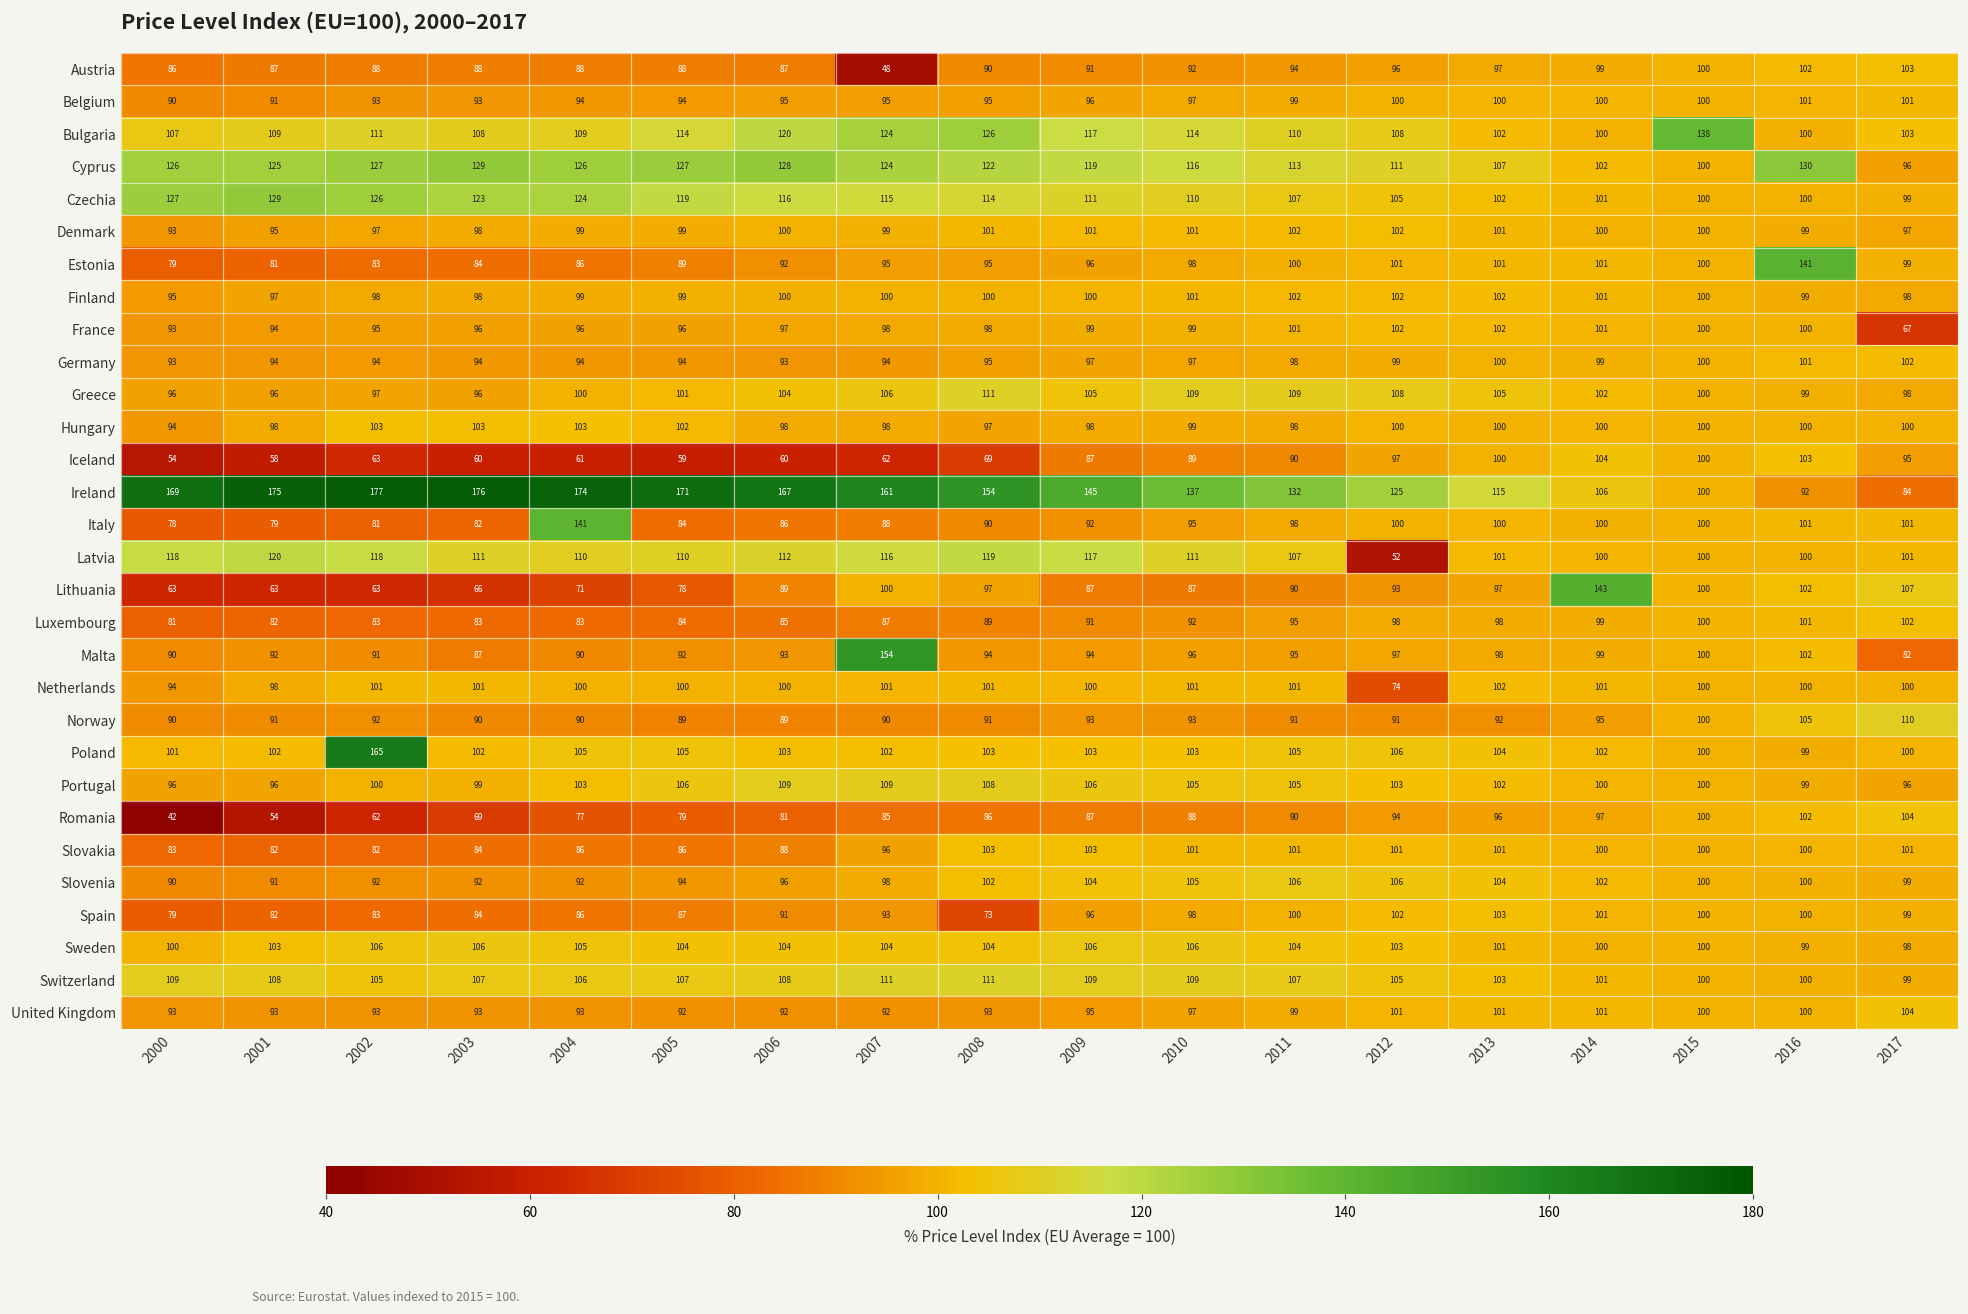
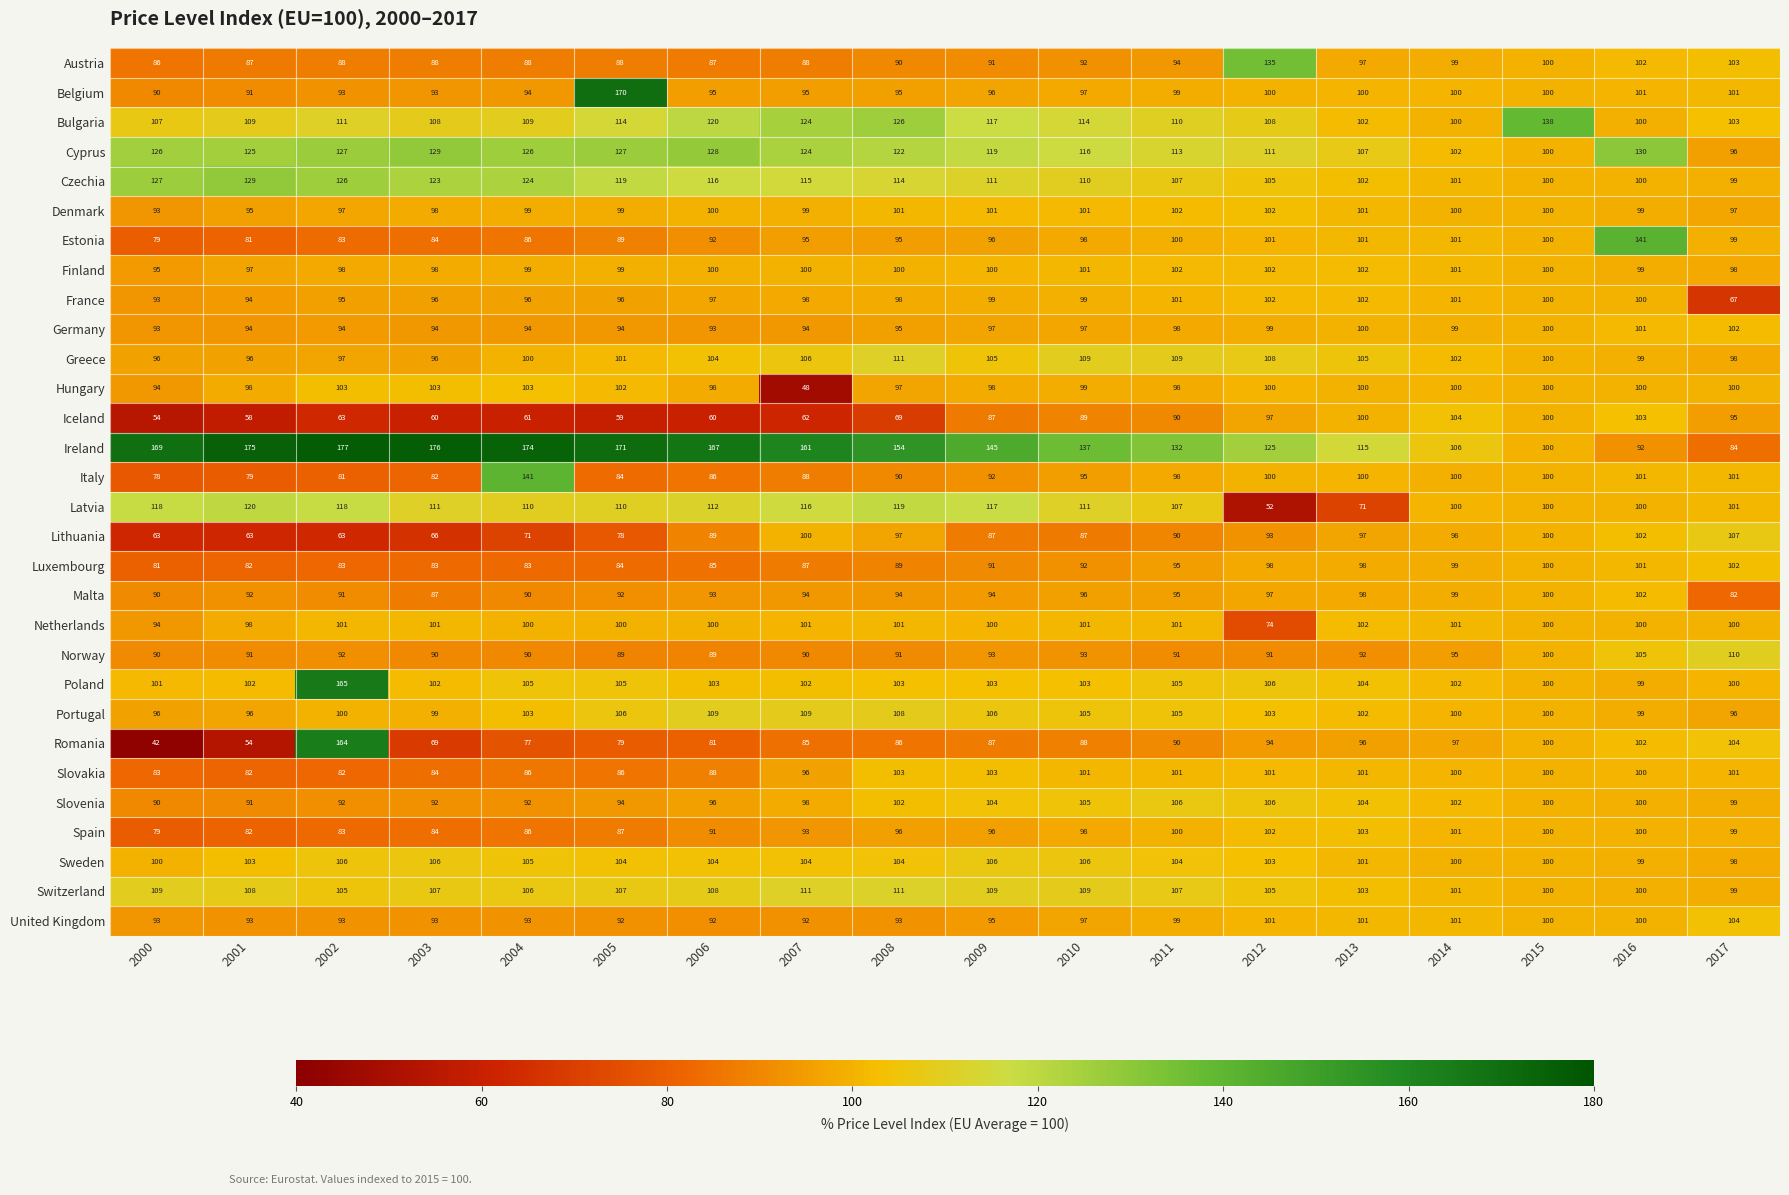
  {
    "Austria": {
      "2000": 86,
      "2001": 87,
      "2002": 88,
      "2003": 88,
      "2004": 88,
      "2005": 88,
      "2006": 87,
-     "2007": 48,
+     "2007": 88,
      "2008": 90,
      "2009": 91,
      "2010": 92,
      "2011": 94,
-     "2012": 96,
+     "2012": 135,
      "2013": 97,
      "2014": 99,
      "2015": 100,
      "2016": 102,
      "2017": 103
    },
    "Belgium": {
      "2000": 90,
      "2001": 91,
      "2002": 93,
      "2003": 93,
      "2004": 94,
-     "2005": 94,
+     "2005": 170,
      "2006": 95,
      "2007": 95,
      "2008": 95,
      "2009": 96,
      "2010": 97,
      "2011": 99,
      "2012": 100,
      "2013": 100,
      "2014": 100,
      "2015": 100,
      "2016": 101,
      "2017": 101
    },
    "Hungary": {
      "2000": 94,
      "2001": 98,
      "2002": 103,
      "2003": 103,
      "2004": 103,
      "2005": 102,
      "2006": 98,
-     "2007": 98,
+     "2007": 48,
      "2008": 97,
      "2009": 98,
      "2010": 99,
      "2011": 98,
      "2012": 100,
      "2013": 100,
      "2014": 100,
      "2015": 100,
      "2016": 100,
      "2017": 100
    },
    "Latvia": {
      "2000": 118,
      "2001": 120,
      "2002": 118,
      "2003": 111,
      "2004": 110,
      "2005": 110,
      "2006": 112,
      "2007": 116,
      "2008": 119,
      "2009": 117,
      "2010": 111,
      "2011": 107,
      "2012": 52,
-     "2013": 101,
+     "2013": 71,
      "2014": 100,
      "2015": 100,
      "2016": 100,
      "2017": 101
    },
    "Lithuania": {
      "2000": 63,
      "2001": 63,
      "2002": 63,
      "2003": 66,
      "2004": 71,
      "2005": 78,
      "2006": 89,
      "2007": 100,
      "2008": 97,
      "2009": 87,
      "2010": 87,
      "2011": 90,
      "2012": 93,
      "2013": 97,
-     "2014": 143,
+     "2014": 98,
      "2015": 100,
      "2016": 102,
      "2017": 107
    },
    "Malta": {
      "2000": 90,
      "2001": 92,
      "2002": 91,
      "2003": 87,
      "2004": 90,
      "2005": 92,
      "2006": 93,
-     "2007": 154,
+     "2007": 94,
      "2008": 94,
      "2009": 94,
      "2010": 96,
      "2011": 95,
      "2012": 97,
      "2013": 98,
      "2014": 99,
      "2015": 100,
      "2016": 102,
      "2017": 82
    },
    "Romania": {
      "2000": 42,
      "2001": 54,
-     "2002": 62,
+     "2002": 164,
      "2003": 69,
      "2004": 77,
      "2005": 79,
      "2006": 81,
      "2007": 85,
      "2008": 86,
      "2009": 87,
      "2010": 88,
      "2011": 90,
      "2012": 94,
      "2013": 96,
      "2014": 97,
      "2015": 100,
      "2016": 102,
      "2017": 104
    },
    "Spain": {
      "2000": 79,
      "2001": 82,
      "2002": 83,
      "2003": 84,
      "2004": 86,
      "2005": 87,
      "2006": 91,
      "2007": 93,
-     "2008": 73,
+     "2008": 96,
      "2009": 96,
      "2010": 98,
      "2011": 100,
      "2012": 102,
      "2013": 103,
      "2014": 101,
      "2015": 100,
      "2016": 100,
      "2017": 99
    }
  }
